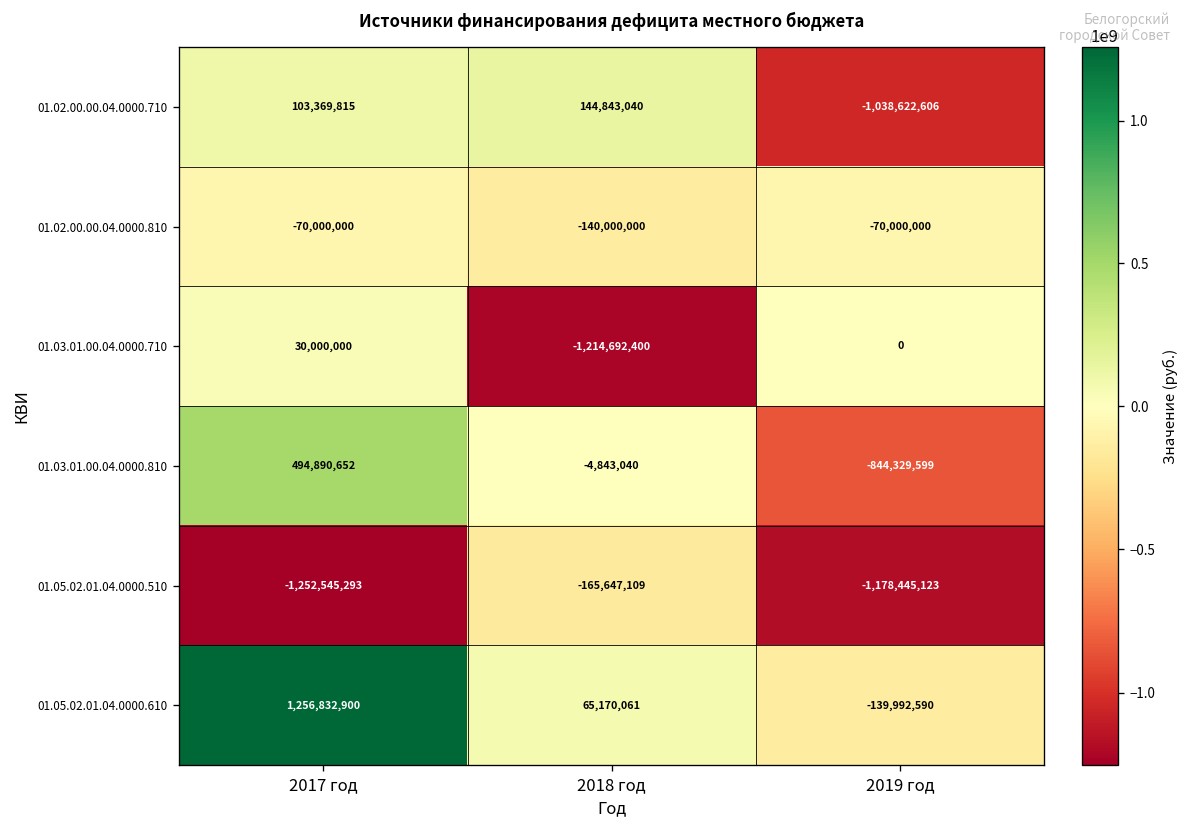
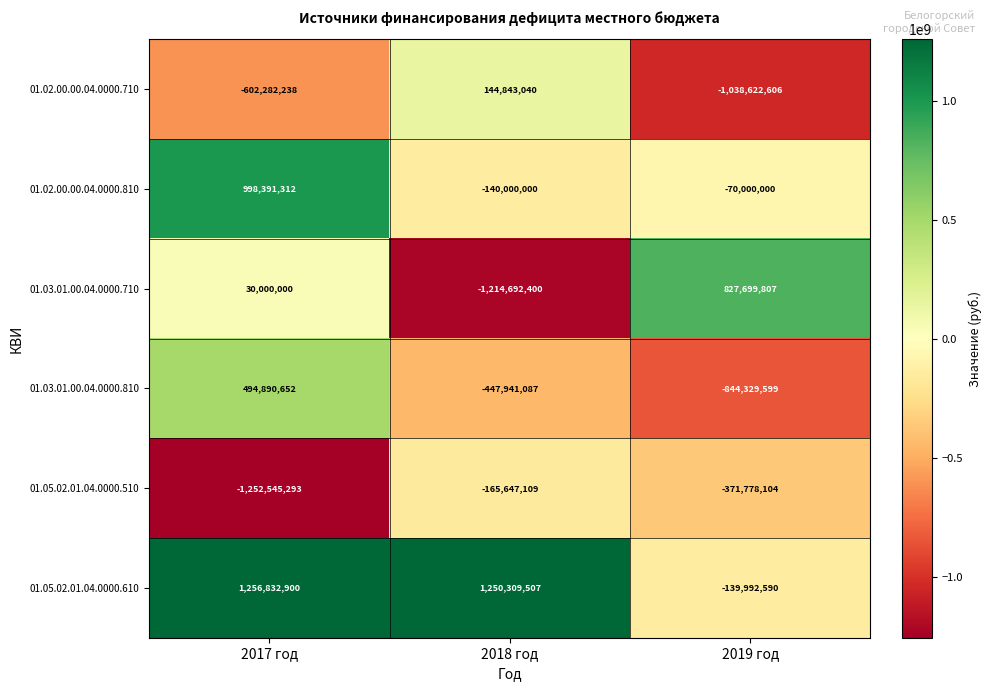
  {
    "01.02.00.00.04.0000.710": {
-     "2017 год": "103,369,815",
+     "2017 год": "-602,282,238",
      "2018 год": "144,843,040",
      "2019 год": "-1,038,622,606"
    },
    "01.02.00.00.04.0000.810": {
-     "2017 год": "-70,000,000",
+     "2017 год": "998,391,312",
      "2018 год": "-140,000,000",
      "2019 год": "-70,000,000"
    },
    "01.03.01.00.04.0000.710": {
      "2017 год": "30,000,000",
      "2018 год": "-1,214,692,400",
-     "2019 год": "0"
+     "2019 год": "827,699,807"
    },
    "01.03.01.00.04.0000.810": {
      "2017 год": "494,890,652",
-     "2018 год": "-4,843,040",
+     "2018 год": "-447,941,087",
      "2019 год": "-844,329,599"
    },
    "01.05.02.01.04.0000.510": {
      "2017 год": "-1,252,545,293",
      "2018 год": "-165,647,109",
-     "2019 год": "-1,178,445,123"
+     "2019 год": "-371,778,104"
    },
    "01.05.02.01.04.0000.610": {
      "2017 год": "1,256,832,900",
-     "2018 год": "65,170,061",
+     "2018 год": "1,250,309,507",
      "2019 год": "-139,992,590"
    }
  }
